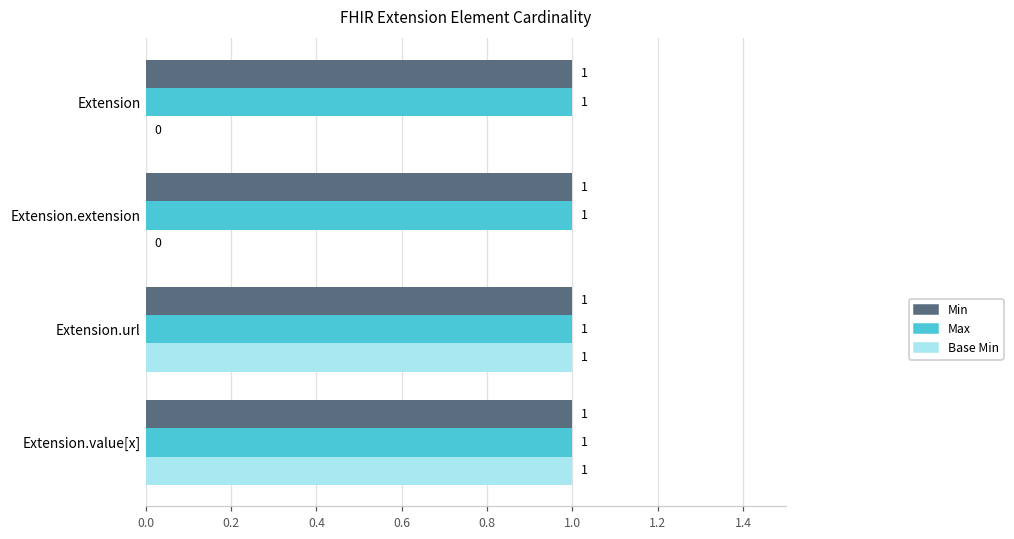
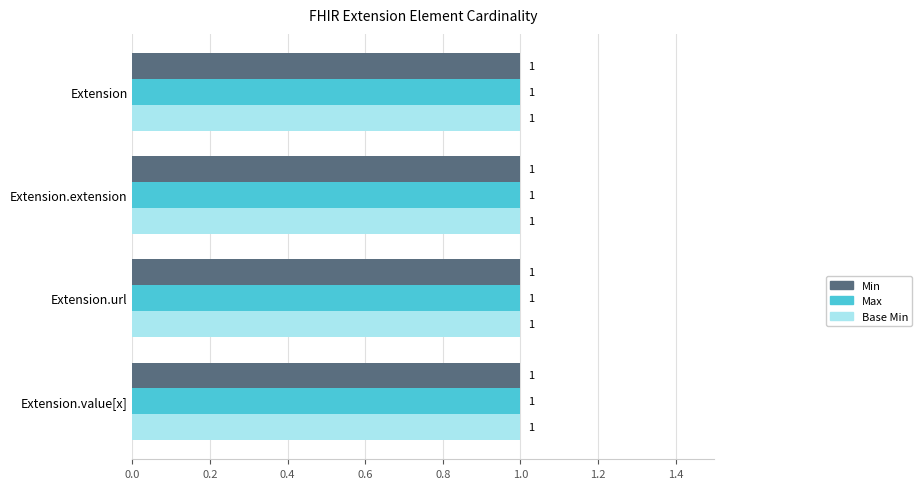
  {
    "Min": {
      "Extension": 1,
      "Extension.extension": 1,
      "Extension.url": 1,
      "Extension.value[x]": 1
    },
    "Max": {
      "Extension": 1,
      "Extension.extension": 1,
      "Extension.url": 1,
      "Extension.value[x]": 1
    },
    "Base Min": {
-     "Extension": 0,
-     "Extension.extension": 0,
+     "Extension": 1,
+     "Extension.extension": 1,
      "Extension.url": 1,
      "Extension.value[x]": 1
    }
  }
